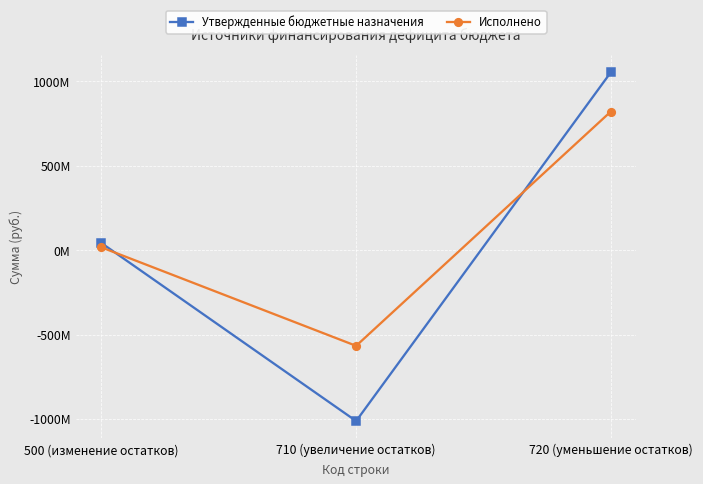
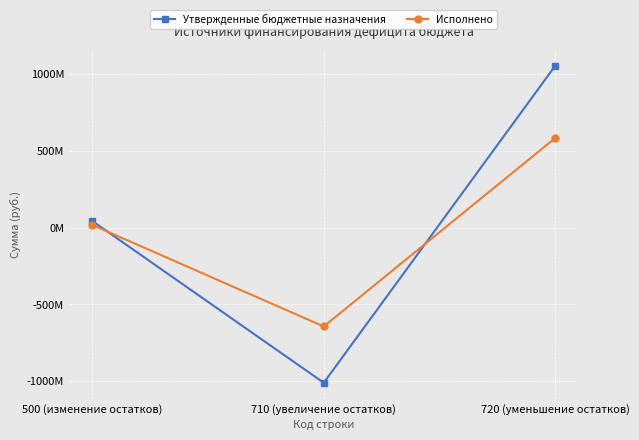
  {
    "Утвержденные бюджетные назначения": {
      "500 (изменение остатков)": 40000000,
      "710 (увеличение остатков)": -1010000000,
      "720 (уменьшение остатков)": 1050000000
    },
    "Исполнено": {
      "500 (изменение остатков)": 20000000,
-     "710 (увеличение остатков)": -570000000,
-     "720 (уменьшение остатков)": 820000000
+     "710 (увеличение остатков)": -640000000,
+     "720 (уменьшение остатков)": 580000000
    }
  }
